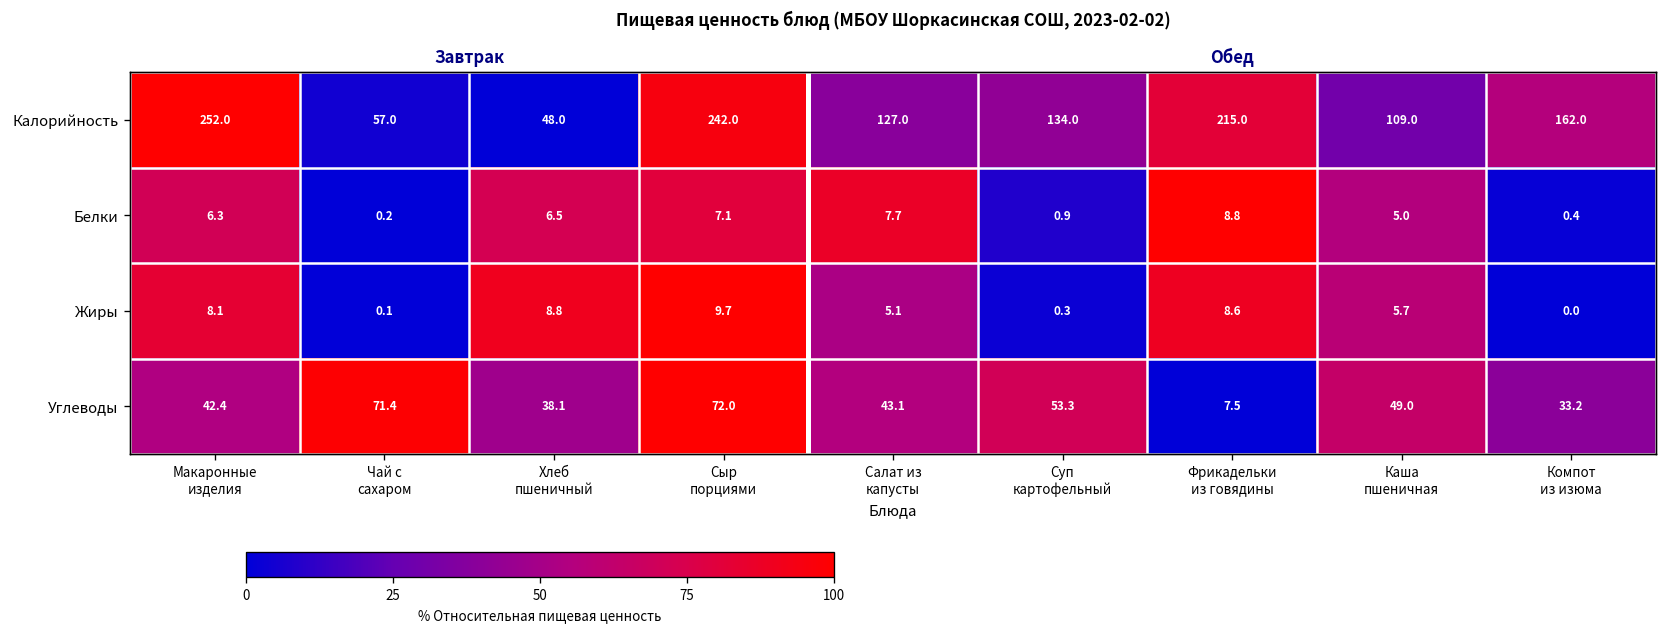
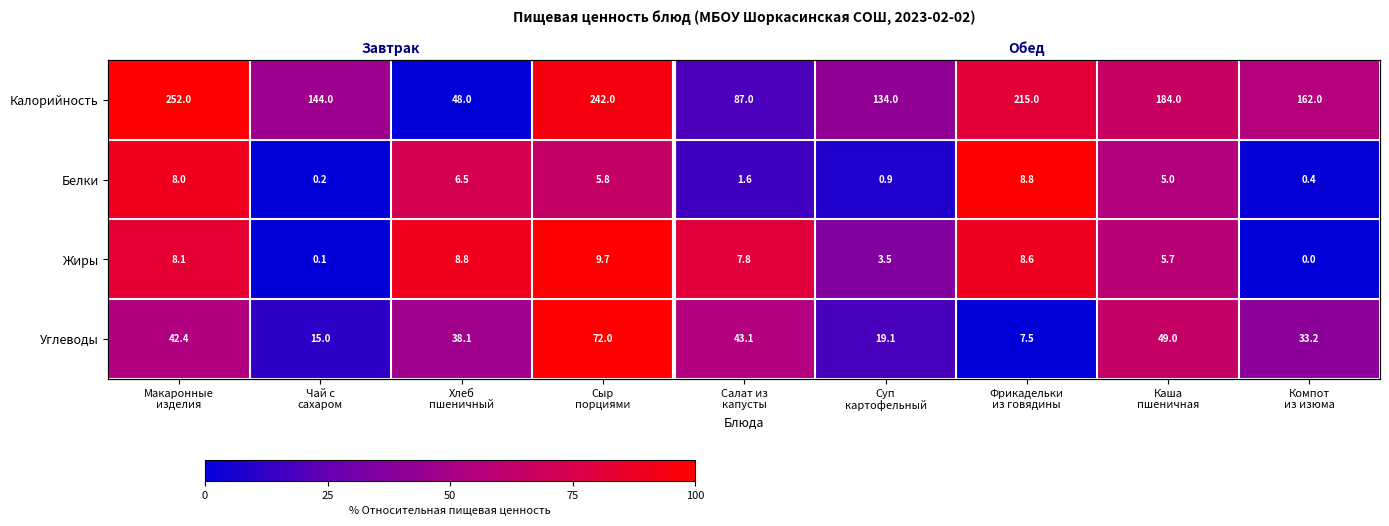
  {
    "Калорийность": {
      "Макаронные изделия": 252.0,
-     "Чай с сахаром": 57.0,
+     "Чай с сахаром": 144.0,
      "Хлеб пшеничный": 48.0,
      "Сыр порциями": 242.0,
-     "Салат из капусты": 127.0,
+     "Салат из капусты": 87.0,
      "Суп картофельный": 134.0,
      "Фрикадельки из говядины": 215.0,
-     "Каша пшеничная": 109.0,
+     "Каша пшеничная": 184.0,
      "Компот из изюма": 162.0
    },
    "Белки": {
-     "Макаронные изделия": 6.3,
+     "Макаронные изделия": 8.0,
      "Чай с сахаром": 0.2,
      "Хлеб пшеничный": 6.5,
-     "Сыр порциями": 7.1,
-     "Салат из капусты": 7.7,
+     "Сыр порциями": 5.8,
+     "Салат из капусты": 1.6,
      "Суп картофельный": 0.9,
      "Фрикадельки из говядины": 8.8,
      "Каша пшеничная": 5.0,
      "Компот из изюма": 0.4
    },
    "Жиры": {
      "Макаронные изделия": 8.1,
      "Чай с сахаром": 0.1,
      "Хлеб пшеничный": 8.8,
      "Сыр порциями": 9.7,
-     "Салат из капусты": 5.1,
-     "Суп картофельный": 0.3,
+     "Салат из капусты": 7.8,
+     "Суп картофельный": 3.5,
      "Фрикадельки из говядины": 8.6,
      "Каша пшеничная": 5.7,
      "Компот из изюма": 0.0
    },
    "Углеводы": {
      "Макаронные изделия": 42.4,
-     "Чай с сахаром": 71.4,
+     "Чай с сахаром": 15.0,
      "Хлеб пшеничный": 38.1,
      "Сыр порциями": 72.0,
      "Салат из капусты": 43.1,
-     "Суп картофельный": 53.3,
+     "Суп картофельный": 19.1,
      "Фрикадельки из говядины": 7.5,
      "Каша пшеничная": 49.0,
      "Компот из изюма": 33.2
    }
  }
